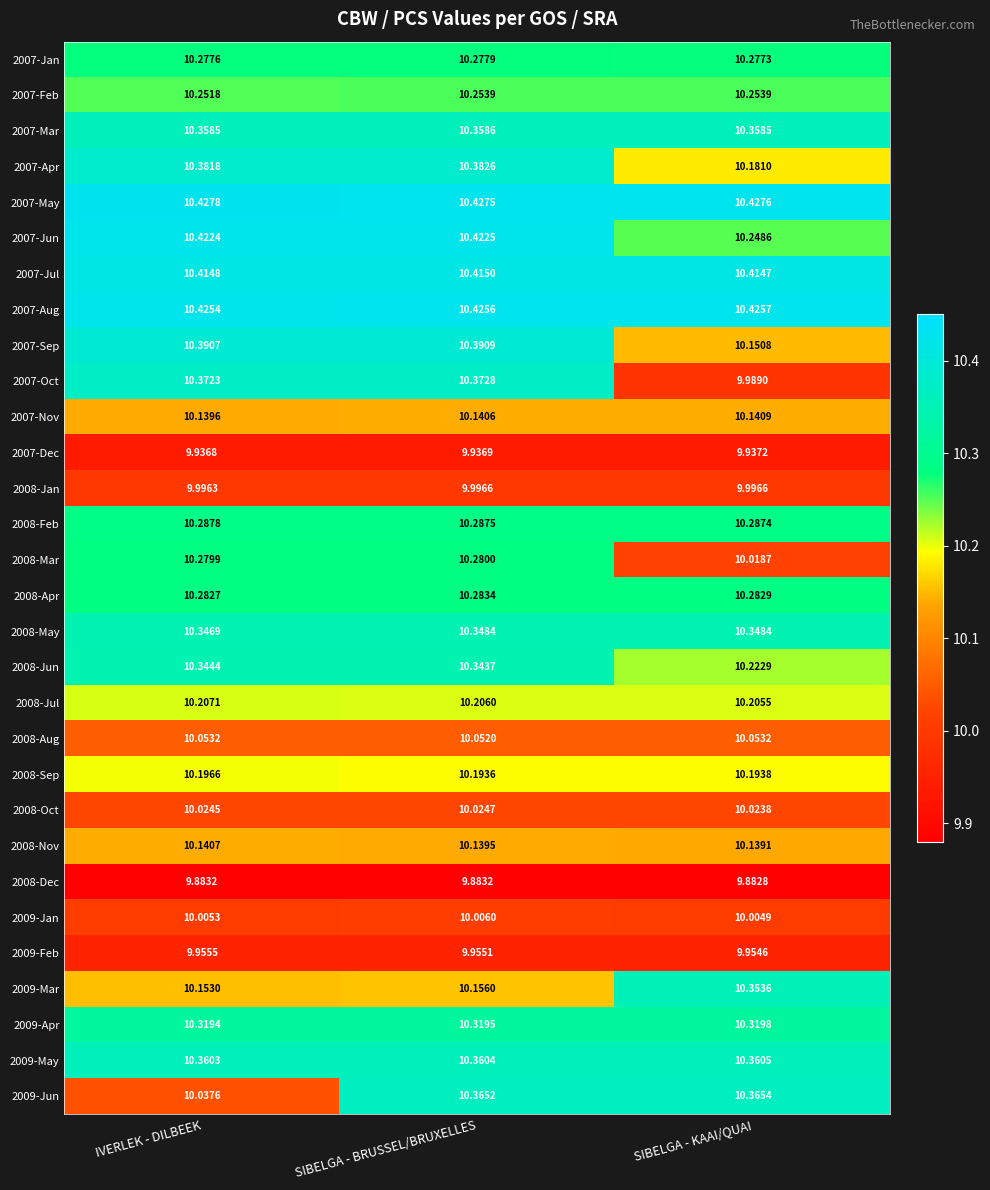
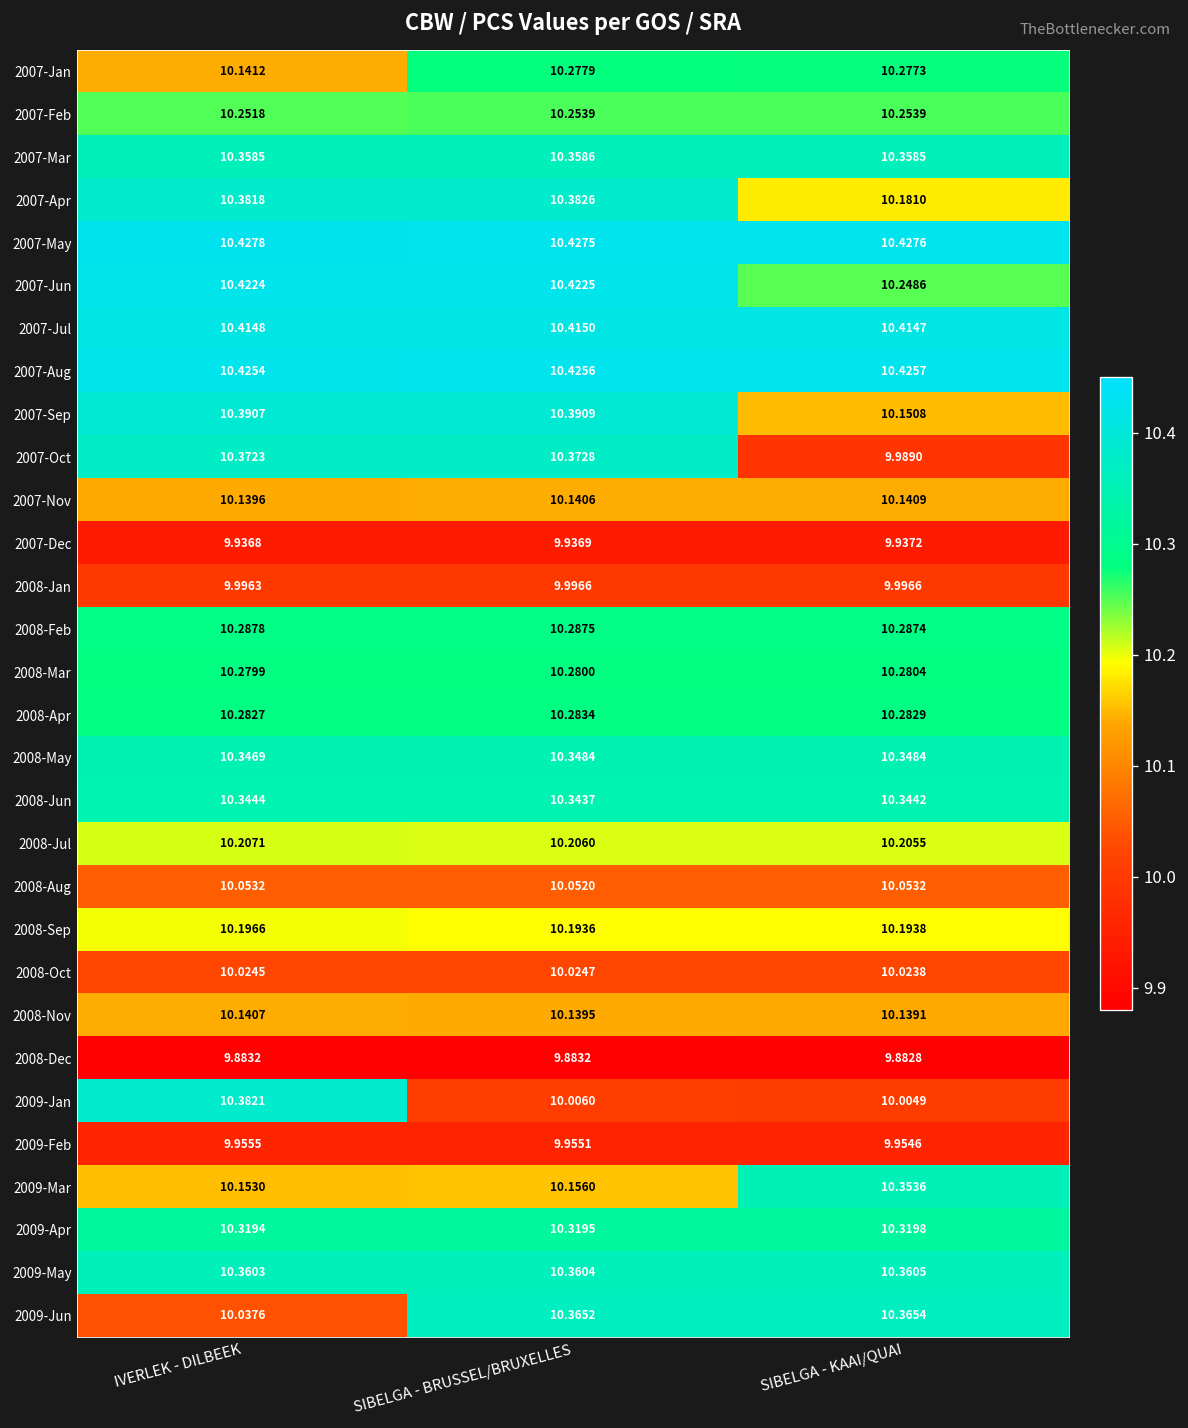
  {
    "2007-Jan": {
-     "IVERLEK - DILBEEK": 10.2776,
+     "IVERLEK - DILBEEK": 10.1412,
      "SIBELGA - BRUSSEL/BRUXELLES": 10.2779,
      "SIBELGA - KAAI/QUAI": 10.2773
    },
    "2007-Feb": {
      "IVERLEK - DILBEEK": 10.2518,
      "SIBELGA - BRUSSEL/BRUXELLES": 10.2539,
      "SIBELGA - KAAI/QUAI": 10.2539
    },
    "2007-Mar": {
      "IVERLEK - DILBEEK": 10.3585,
      "SIBELGA - BRUSSEL/BRUXELLES": 10.3586,
      "SIBELGA - KAAI/QUAI": 10.3585
    },
    "2007-Apr": {
      "IVERLEK - DILBEEK": 10.3818,
      "SIBELGA - BRUSSEL/BRUXELLES": 10.3826,
      "SIBELGA - KAAI/QUAI": 10.1810
    },
    "2007-May": {
      "IVERLEK - DILBEEK": 10.4278,
      "SIBELGA - BRUSSEL/BRUXELLES": 10.4275,
      "SIBELGA - KAAI/QUAI": 10.4276
    },
    "2007-Jun": {
      "IVERLEK - DILBEEK": 10.4224,
      "SIBELGA - BRUSSEL/BRUXELLES": 10.4225,
      "SIBELGA - KAAI/QUAI": 10.2486
    },
    "2007-Jul": {
      "IVERLEK - DILBEEK": 10.4148,
      "SIBELGA - BRUSSEL/BRUXELLES": 10.4150,
      "SIBELGA - KAAI/QUAI": 10.4147
    },
    "2007-Aug": {
      "IVERLEK - DILBEEK": 10.4254,
      "SIBELGA - BRUSSEL/BRUXELLES": 10.4256,
      "SIBELGA - KAAI/QUAI": 10.4257
    },
    "2007-Sep": {
      "IVERLEK - DILBEEK": 10.3907,
      "SIBELGA - BRUSSEL/BRUXELLES": 10.3909,
      "SIBELGA - KAAI/QUAI": 10.1508
    },
    "2007-Oct": {
      "IVERLEK - DILBEEK": 10.3723,
      "SIBELGA - BRUSSEL/BRUXELLES": 10.3728,
      "SIBELGA - KAAI/QUAI": 9.9890
    },
    "2007-Nov": {
      "IVERLEK - DILBEEK": 10.1396,
      "SIBELGA - BRUSSEL/BRUXELLES": 10.1406,
      "SIBELGA - KAAI/QUAI": 10.1409
    },
    "2007-Dec": {
      "IVERLEK - DILBEEK": 9.9368,
      "SIBELGA - BRUSSEL/BRUXELLES": 9.9369,
      "SIBELGA - KAAI/QUAI": 9.9372
    },
    "2008-Jan": {
      "IVERLEK - DILBEEK": 9.9963,
      "SIBELGA - BRUSSEL/BRUXELLES": 9.9966,
      "SIBELGA - KAAI/QUAI": 9.9966
    },
    "2008-Feb": {
      "IVERLEK - DILBEEK": 10.2878,
      "SIBELGA - BRUSSEL/BRUXELLES": 10.2875,
      "SIBELGA - KAAI/QUAI": 10.2874
    },
    "2008-Mar": {
      "IVERLEK - DILBEEK": 10.2799,
      "SIBELGA - BRUSSEL/BRUXELLES": 10.2800,
-     "SIBELGA - KAAI/QUAI": 10.0187
+     "SIBELGA - KAAI/QUAI": 10.2804
    },
    "2008-Apr": {
      "IVERLEK - DILBEEK": 10.2827,
      "SIBELGA - BRUSSEL/BRUXELLES": 10.2834,
      "SIBELGA - KAAI/QUAI": 10.2829
    },
    "2008-May": {
      "IVERLEK - DILBEEK": 10.3469,
      "SIBELGA - BRUSSEL/BRUXELLES": 10.3484,
      "SIBELGA - KAAI/QUAI": 10.3484
    },
    "2008-Jun": {
      "IVERLEK - DILBEEK": 10.3444,
      "SIBELGA - BRUSSEL/BRUXELLES": 10.3437,
-     "SIBELGA - KAAI/QUAI": 10.2229
+     "SIBELGA - KAAI/QUAI": 10.3442
    },
    "2008-Jul": {
      "IVERLEK - DILBEEK": 10.2071,
      "SIBELGA - BRUSSEL/BRUXELLES": 10.2060,
      "SIBELGA - KAAI/QUAI": 10.2055
    },
    "2008-Aug": {
      "IVERLEK - DILBEEK": 10.0532,
      "SIBELGA - BRUSSEL/BRUXELLES": 10.0520,
      "SIBELGA - KAAI/QUAI": 10.0532
    },
    "2008-Sep": {
      "IVERLEK - DILBEEK": 10.1966,
      "SIBELGA - BRUSSEL/BRUXELLES": 10.1936,
      "SIBELGA - KAAI/QUAI": 10.1938
    },
    "2008-Oct": {
      "IVERLEK - DILBEEK": 10.0245,
      "SIBELGA - BRUSSEL/BRUXELLES": 10.0247,
      "SIBELGA - KAAI/QUAI": 10.0238
    },
    "2008-Nov": {
      "IVERLEK - DILBEEK": 10.1407,
      "SIBELGA - BRUSSEL/BRUXELLES": 10.1395,
      "SIBELGA - KAAI/QUAI": 10.1391
    },
    "2008-Dec": {
      "IVERLEK - DILBEEK": 9.8832,
      "SIBELGA - BRUSSEL/BRUXELLES": 9.8832,
      "SIBELGA - KAAI/QUAI": 9.8828
    },
    "2009-Jan": {
-     "IVERLEK - DILBEEK": 10.0053,
+     "IVERLEK - DILBEEK": 10.3821,
      "SIBELGA - BRUSSEL/BRUXELLES": 10.0060,
      "SIBELGA - KAAI/QUAI": 10.0049
    },
    "2009-Feb": {
      "IVERLEK - DILBEEK": 9.9555,
      "SIBELGA - BRUSSEL/BRUXELLES": 9.9551,
      "SIBELGA - KAAI/QUAI": 9.9546
    },
    "2009-Mar": {
      "IVERLEK - DILBEEK": 10.1530,
      "SIBELGA - BRUSSEL/BRUXELLES": 10.1560,
      "SIBELGA - KAAI/QUAI": 10.3536
    },
    "2009-Apr": {
      "IVERLEK - DILBEEK": 10.3194,
      "SIBELGA - BRUSSEL/BRUXELLES": 10.3195,
      "SIBELGA - KAAI/QUAI": 10.3198
    },
    "2009-May": {
      "IVERLEK - DILBEEK": 10.3603,
      "SIBELGA - BRUSSEL/BRUXELLES": 10.3604,
      "SIBELGA - KAAI/QUAI": 10.3605
    },
    "2009-Jun": {
      "IVERLEK - DILBEEK": 10.0376,
      "SIBELGA - BRUSSEL/BRUXELLES": 10.3652,
      "SIBELGA - KAAI/QUAI": 10.3654
    }
  }
